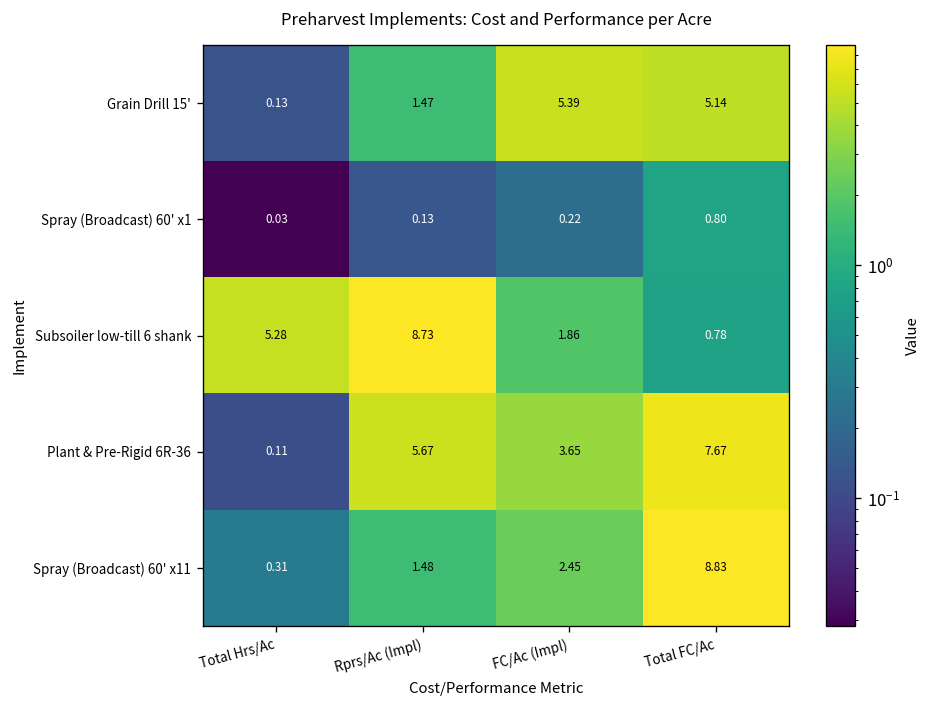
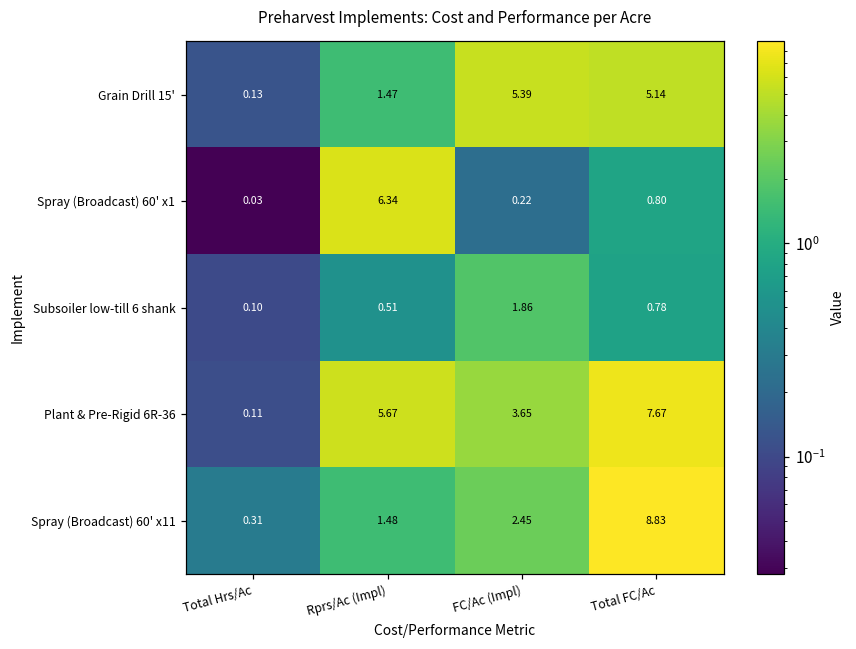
  {
    "Grain Drill 15'": {
      "Total Hrs/Ac": 0.13,
      "Rprs/Ac (Impl)": 1.47,
      "FC/Ac (Impl)": 5.39,
      "Total FC/Ac": 5.14
    },
    "Spray (Broadcast) 60' x1": {
      "Total Hrs/Ac": 0.03,
-     "Rprs/Ac (Impl)": 0.13,
+     "Rprs/Ac (Impl)": 6.34,
      "FC/Ac (Impl)": 0.22,
      "Total FC/Ac": 0.80
    },
    "Subsoiler low-till 6 shank": {
-     "Total Hrs/Ac": 5.28,
-     "Rprs/Ac (Impl)": 8.73,
+     "Total Hrs/Ac": 0.10,
+     "Rprs/Ac (Impl)": 0.51,
      "FC/Ac (Impl)": 1.86,
      "Total FC/Ac": 0.78
    },
    "Plant & Pre-Rigid 6R-36": {
      "Total Hrs/Ac": 0.11,
      "Rprs/Ac (Impl)": 5.67,
      "FC/Ac (Impl)": 3.65,
      "Total FC/Ac": 7.67
    },
    "Spray (Broadcast) 60' x11": {
      "Total Hrs/Ac": 0.31,
      "Rprs/Ac (Impl)": 1.48,
      "FC/Ac (Impl)": 2.45,
      "Total FC/Ac": 8.83
    }
  }
